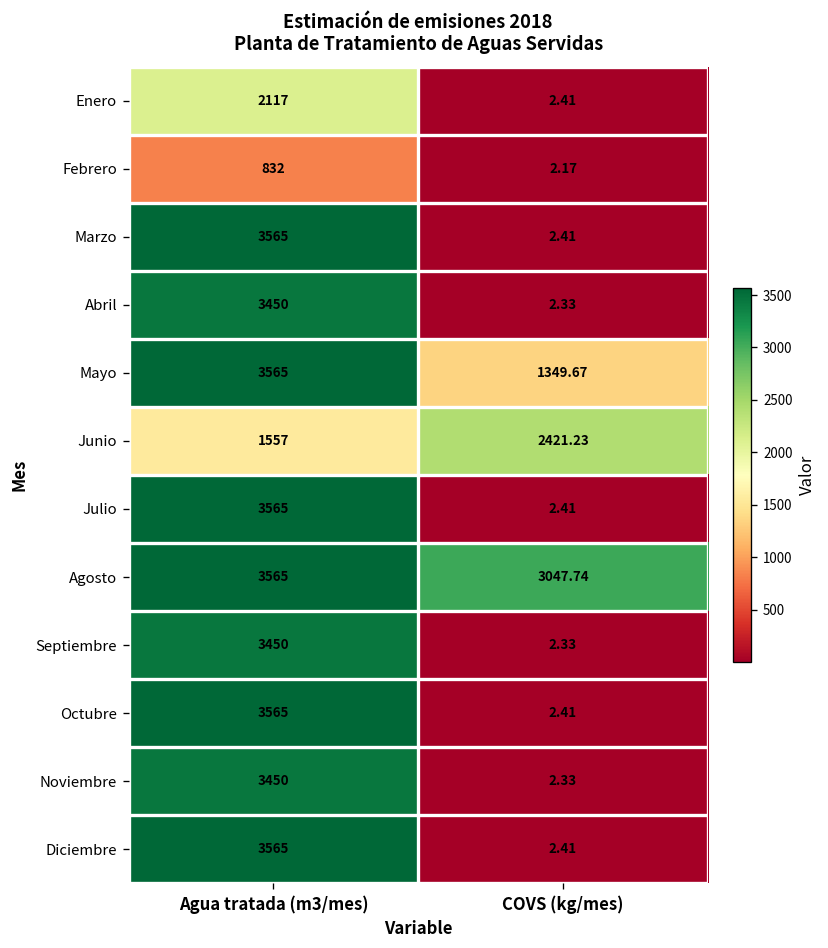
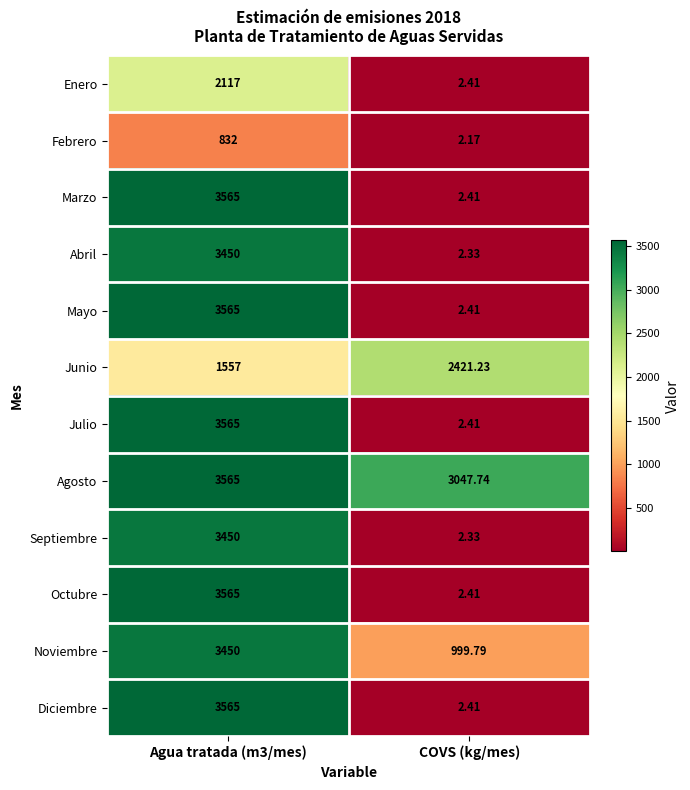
  {
    "Enero": {
      "Agua tratada (m3/mes)": 2117,
      "COVS (kg/mes)": 2.41
    },
    "Febrero": {
      "Agua tratada (m3/mes)": 832,
      "COVS (kg/mes)": 2.17
    },
    "Marzo": {
      "Agua tratada (m3/mes)": 3565,
      "COVS (kg/mes)": 2.41
    },
    "Abril": {
      "Agua tratada (m3/mes)": 3450,
      "COVS (kg/mes)": 2.33
    },
    "Mayo": {
      "Agua tratada (m3/mes)": 3565,
-     "COVS (kg/mes)": 1349.67
+     "COVS (kg/mes)": 2.41
    },
    "Junio": {
      "Agua tratada (m3/mes)": 1557,
      "COVS (kg/mes)": 2421.23
    },
    "Julio": {
      "Agua tratada (m3/mes)": 3565,
      "COVS (kg/mes)": 2.41
    },
    "Agosto": {
      "Agua tratada (m3/mes)": 3565,
      "COVS (kg/mes)": 3047.74
    },
    "Septiembre": {
      "Agua tratada (m3/mes)": 3450,
      "COVS (kg/mes)": 2.33
    },
    "Octubre": {
      "Agua tratada (m3/mes)": 3565,
      "COVS (kg/mes)": 2.41
    },
    "Noviembre": {
      "Agua tratada (m3/mes)": 3450,
-     "COVS (kg/mes)": 2.33
+     "COVS (kg/mes)": 999.79
    },
    "Diciembre": {
      "Agua tratada (m3/mes)": 3565,
      "COVS (kg/mes)": 2.41
    }
  }
